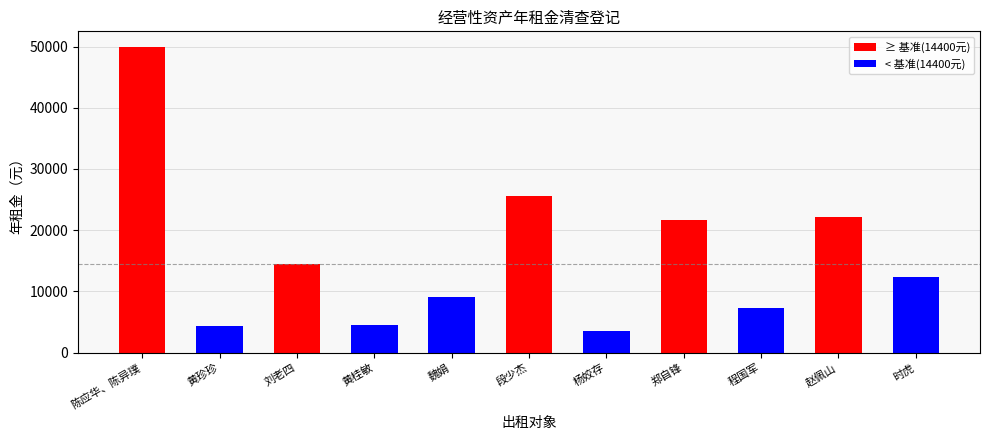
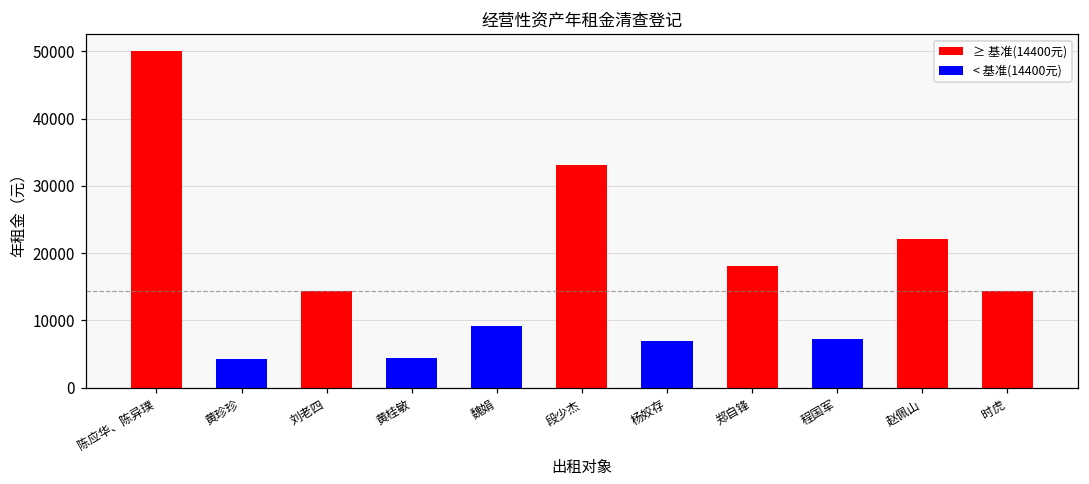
  {
    "陈应华、陈异璞": 50000,
    "黄珍珍": 4000,
    "刘老四": 14000,
    "黄桂敏": 4000,
    "魏娟": 9000,
-   "段少杰": 26000,
-   "杨姣存": 4000,
-   "郑自锋": 22000,
+   "段少杰": 33000,
+   "杨姣存": 7000,
+   "郑自锋": 18000,
    "程国军": 7000,
    "赵佩山": 22000,
-   "时虎": 12000
+   "时虎": 14000
  }
